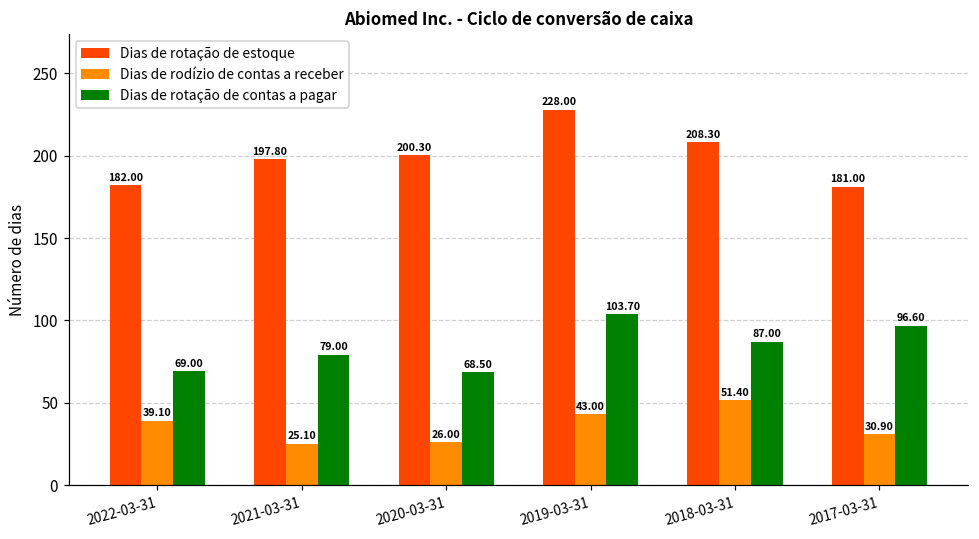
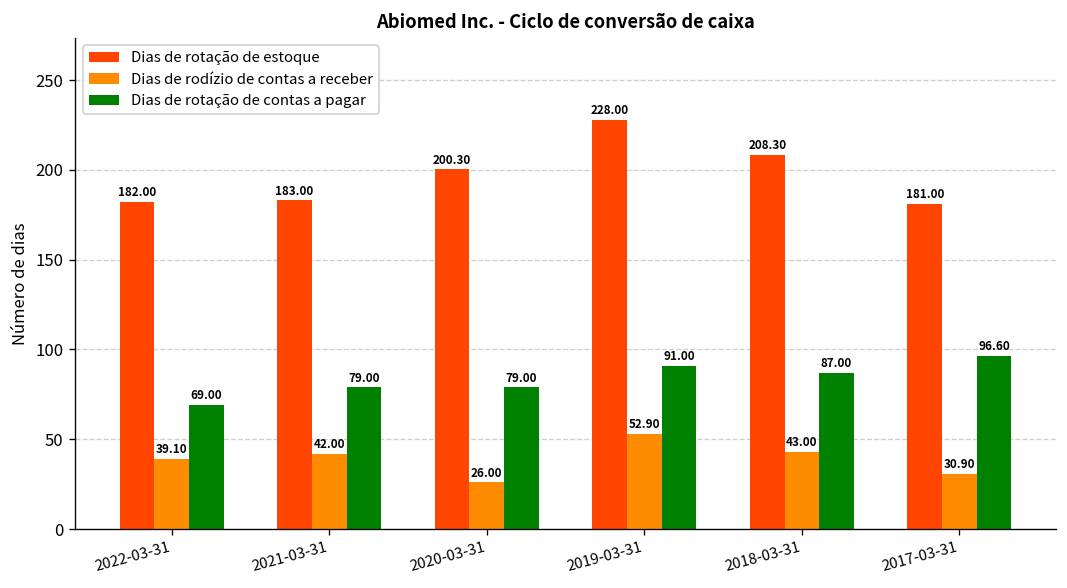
  {
    "Dias de rotação de estoque": {
      "2022-03-31": 182.00,
-     "2021-03-31": 197.80,
+     "2021-03-31": 183.00,
      "2020-03-31": 200.30,
      "2019-03-31": 228.00,
      "2018-03-31": 208.30,
      "2017-03-31": 181.00
    },
    "Dias de rodízio de contas a receber": {
      "2022-03-31": 39.10,
-     "2021-03-31": 25.10,
+     "2021-03-31": 42.00,
      "2020-03-31": 26.00,
-     "2019-03-31": 43.00,
-     "2018-03-31": 51.40,
+     "2019-03-31": 52.90,
+     "2018-03-31": 43.00,
      "2017-03-31": 30.90
    },
    "Dias de rotação de contas a pagar": {
      "2022-03-31": 69.00,
      "2021-03-31": 79.00,
-     "2020-03-31": 68.50,
-     "2019-03-31": 103.70,
+     "2020-03-31": 79.00,
+     "2019-03-31": 91.00,
      "2018-03-31": 87.00,
      "2017-03-31": 96.60
    }
  }
